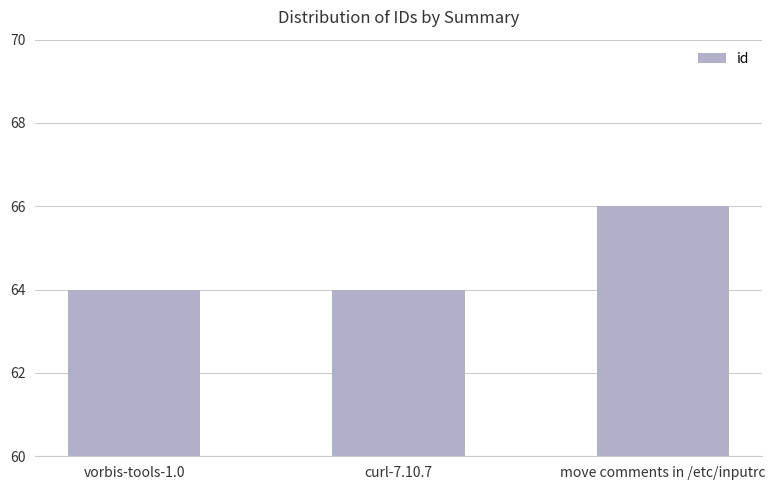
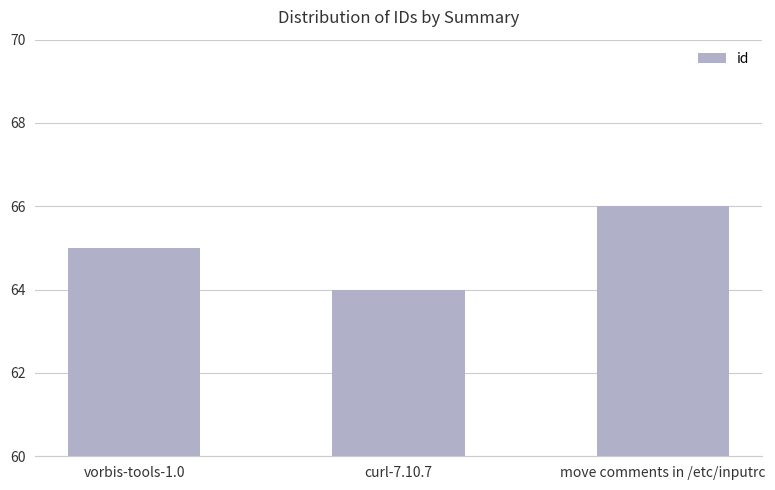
  {
-   "vorbis-tools-1.0": 64,
+   "vorbis-tools-1.0": 65,
    "curl-7.10.7": 64,
    "move comments in /etc/inputrc": 66
  }
